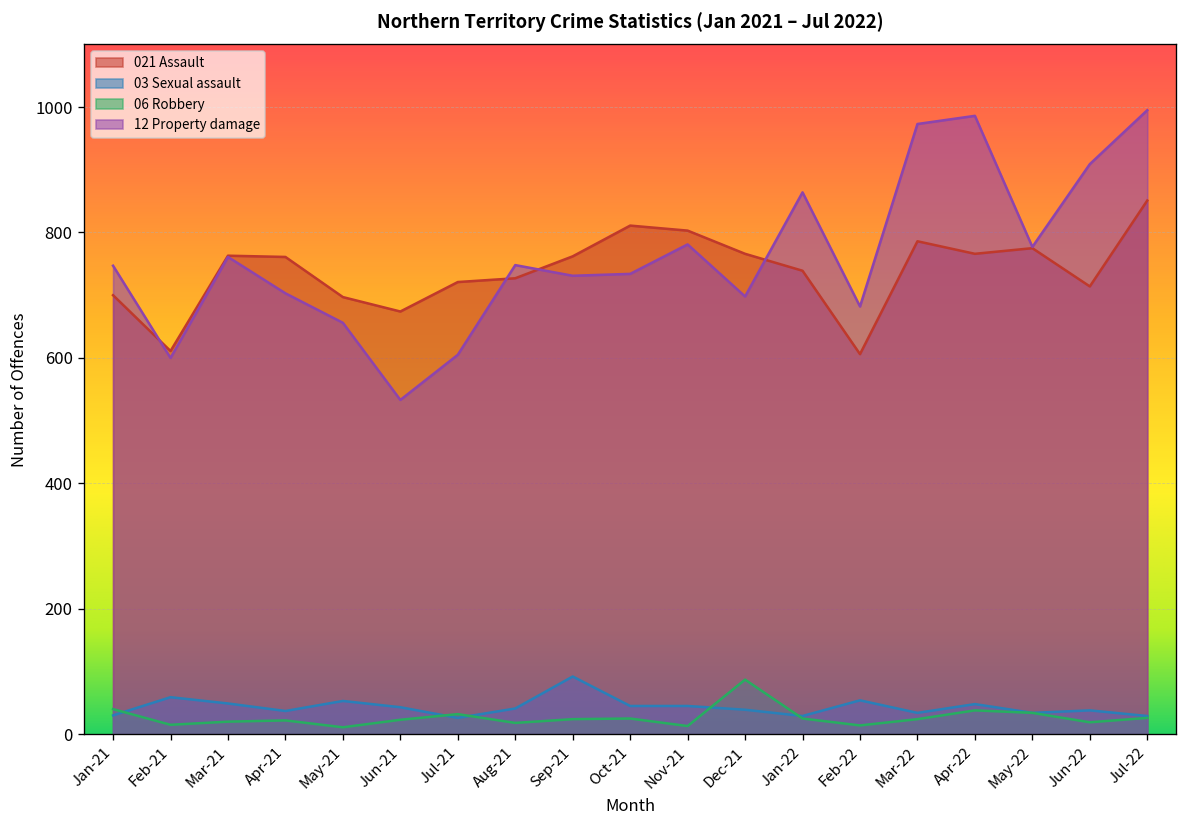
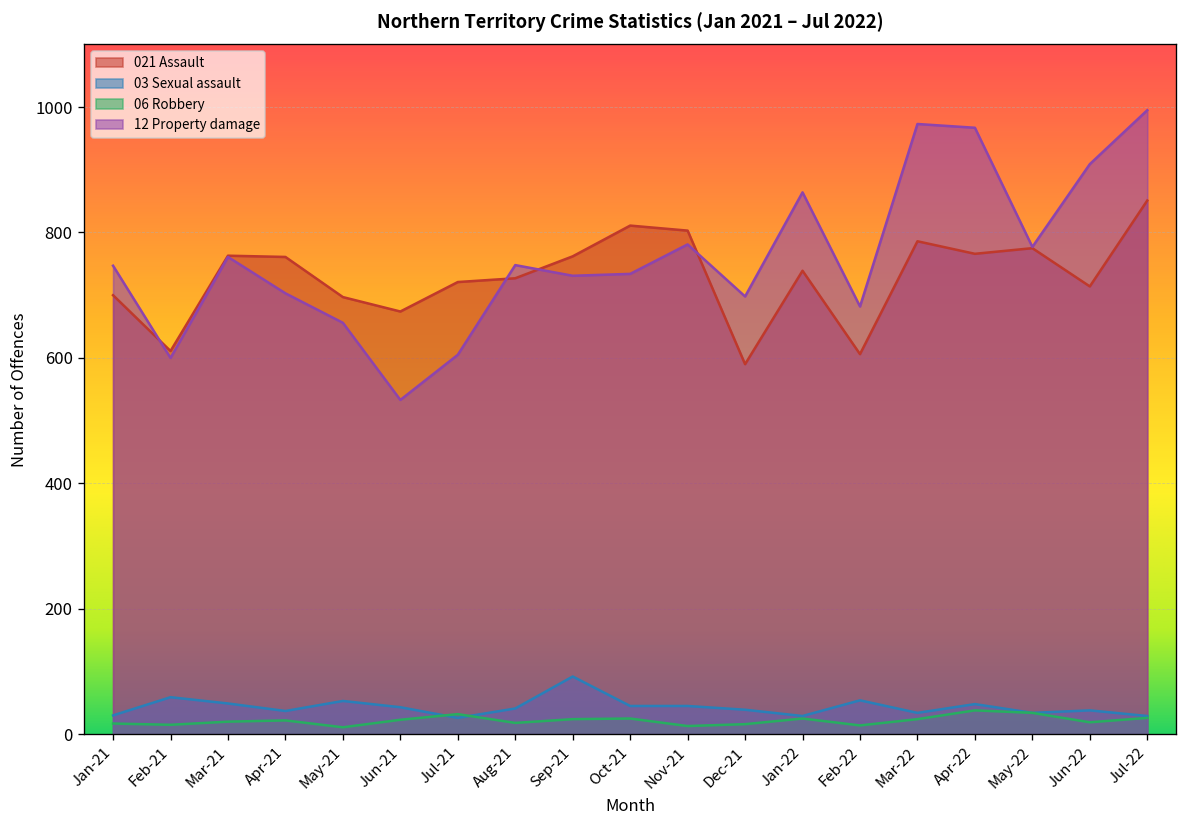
  {
    "021 Assault": {
      "Jan-21": 700,
      "Feb-21": 610,
      "Apr-21": 760,
      "May-21": 700,
      "Jun-21": 670,
      "Jul-21": 720,
      "Aug-21": 730,
      "Sep-21": 760,
      "Oct-21": 810,
      "Nov-21": 800,
-     "Dec-21": 770,
+     "Dec-21": 590,
      "Jan-22": 740,
      "Feb-22": 610,
      "Mar-22": 790,
      "Apr-22": 770,
      "Jun-22": 710,
      "Jul-22": 850
    },
    "03 Sexual assault": {
      "Jan-21": 30,
      "Feb-21": 60,
      "Mar-21": 50,
      "Apr-21": 40,
      "May-21": 50,
      "Jun-21": 40,
      "Jul-21": 30,
      "Aug-21": 40,
      "Sep-21": 90,
      "Oct-21": 50,
      "Nov-21": 50,
      "Dec-21": 40,
      "Feb-22": 50,
      "Mar-22": 30,
      "Apr-22": 50,
      "Jun-22": 40
    },
    "06 Robbery": {
-     "Jan-21": 40,
+     "Jan-21": 20,
      "Feb-21": 20,
      "Mar-21": 20,
      "Apr-21": 20,
      "May-21": 10,
      "Jun-21": 20,
      "Jul-21": 30,
      "Aug-21": 20,
      "Sep-21": 20,
      "Oct-21": 30,
      "Nov-21": 10,
-     "Dec-21": 90,
+     "Dec-21": 20,
      "Feb-22": 10,
      "Mar-22": 20,
      "Apr-22": 40,
      "Jun-22": 20
    },
    "12 Property damage": {
      "Jan-21": 750,
      "Feb-21": 600,
      "Apr-21": 700,
      "May-21": 660,
      "Jun-21": 530,
      "Jul-21": 610,
      "Aug-21": 750,
      "Sep-21": 730,
      "Oct-21": 730,
      "Nov-21": 780,
      "Dec-21": 700,
      "Jan-22": 860,
      "Feb-22": 680,
      "Mar-22": 970,
-     "Apr-22": 990,
+     "Apr-22": 970,
      "Jun-22": 910,
      "Jul-22": 1000
    }
  }
